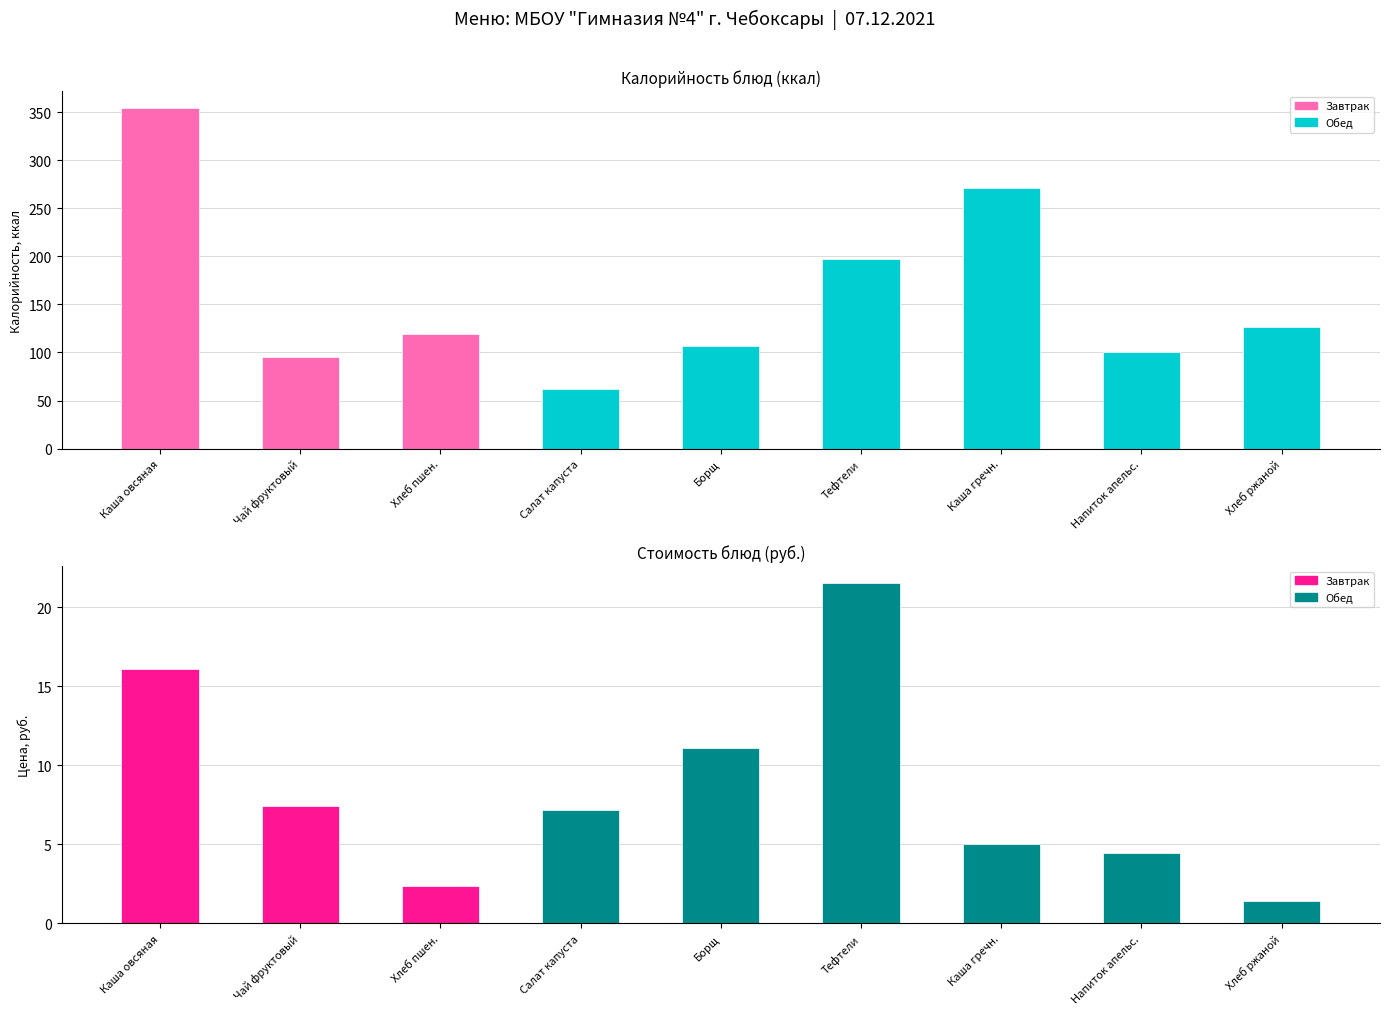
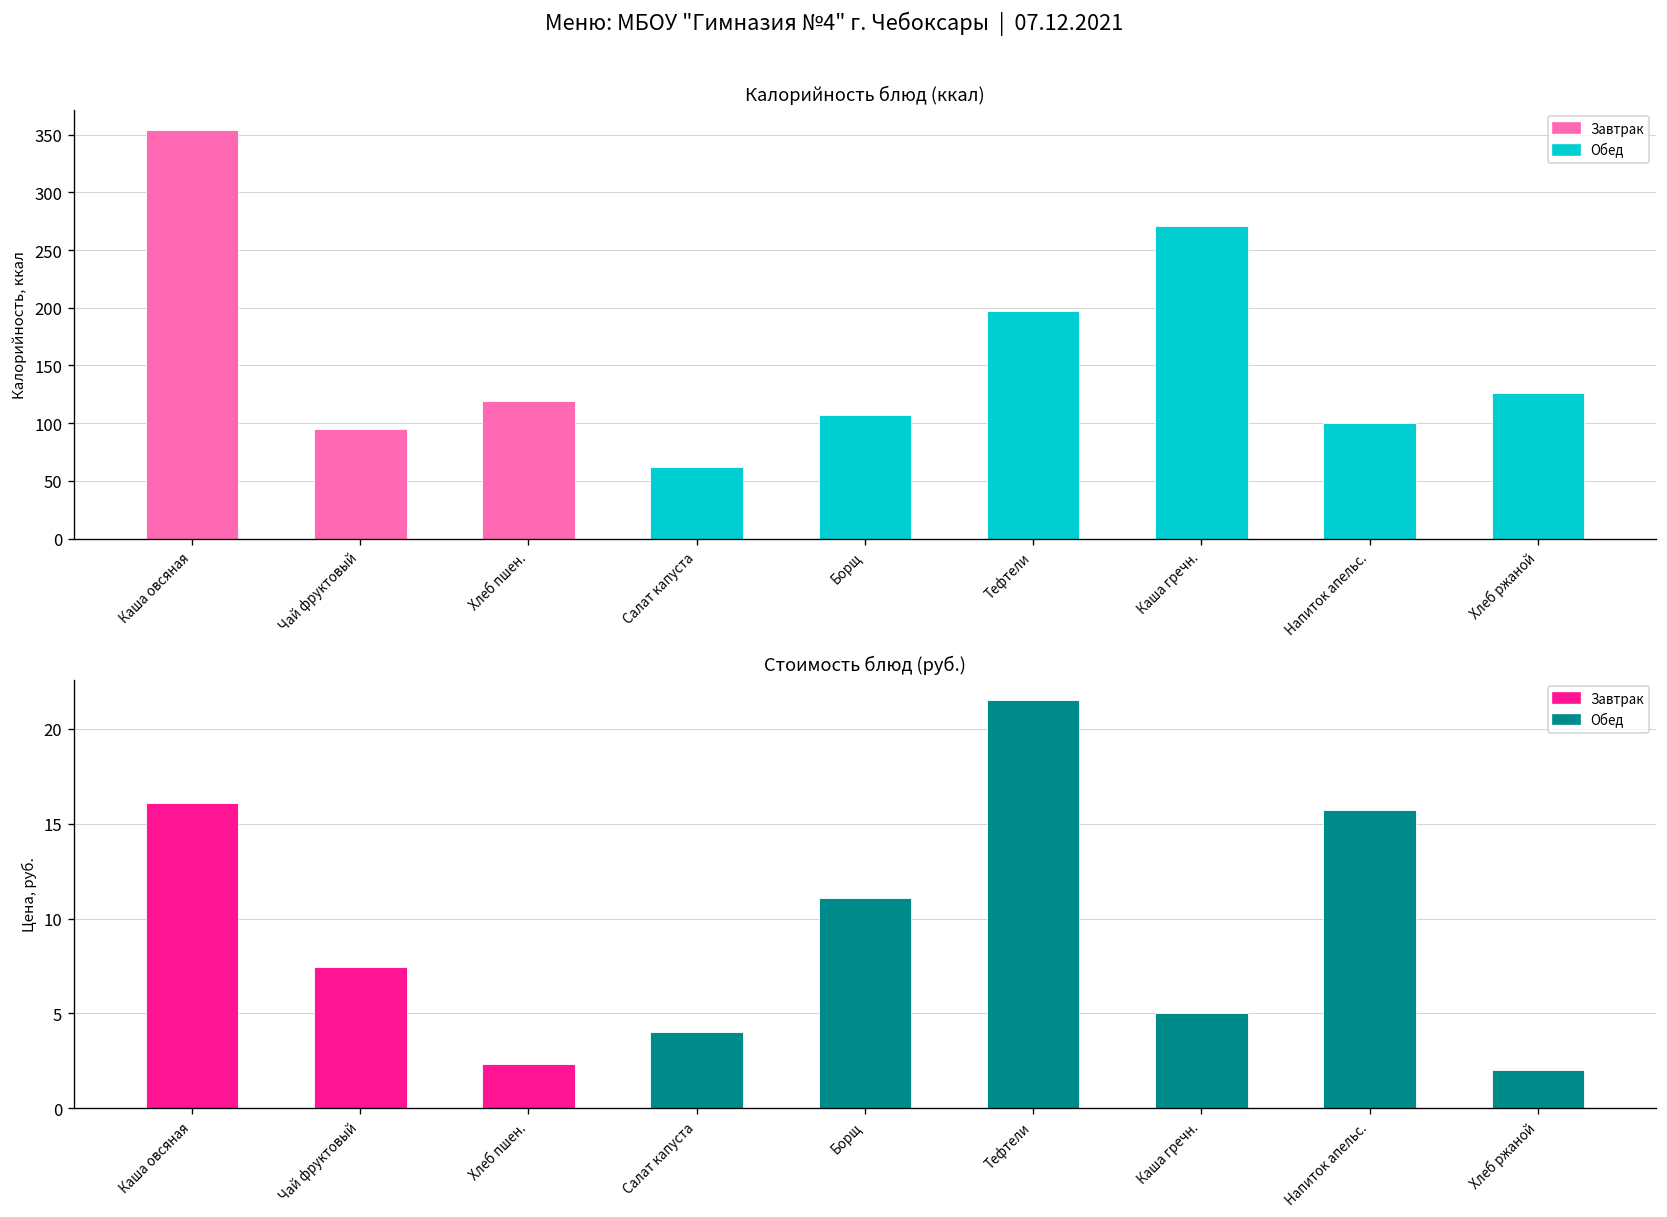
  {
    "Стоимость блюд (руб.)": {
      "Каша овсяная": 16.1,
      "Чай фруктовый": 7.5,
      "Хлеб пшен.": 2.4,
-     "Салат капуста": 7.2,
+     "Салат капуста": 4.0,
      "Борщ": 11.1,
      "Тефтели": 21.5,
      "Каша гречн.": 5.0,
-     "Напиток апельс.": 4.5,
-     "Хлеб ржаной": 1.4
+     "Напиток апельс.": 15.8,
+     "Хлеб ржаной": 2.0
    }
  }
